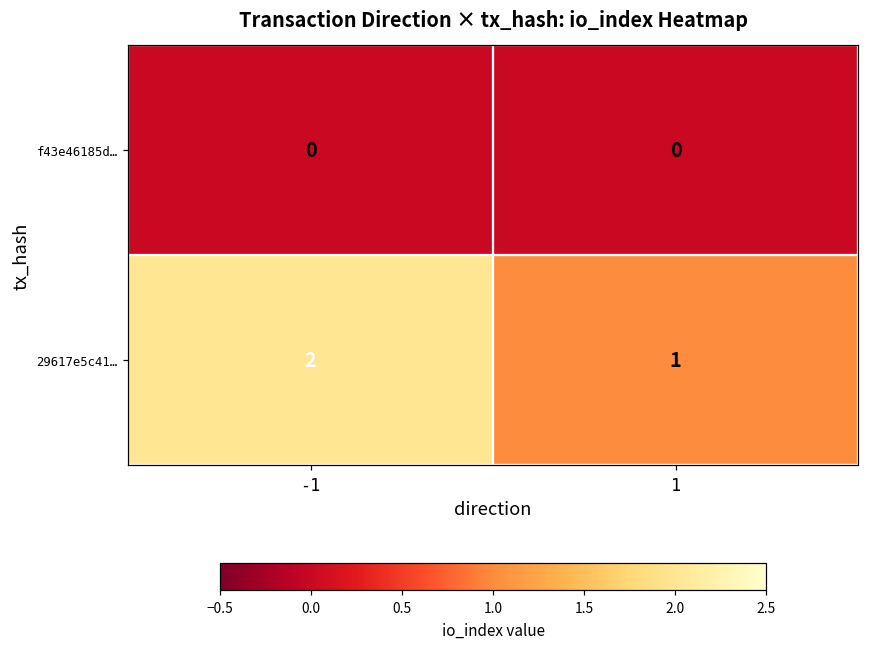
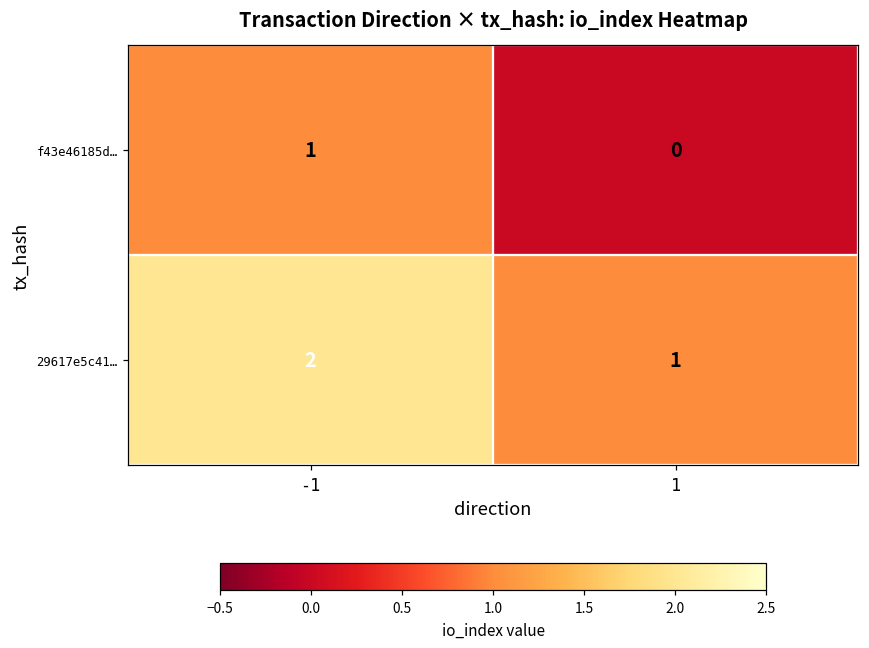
  {
    "f43e46185d…": {
-     "-1": 0,
+     "-1": 1,
      "1": 0
    },
    "29617e5c41…": {
      "-1": 2,
      "1": 1
    }
  }
